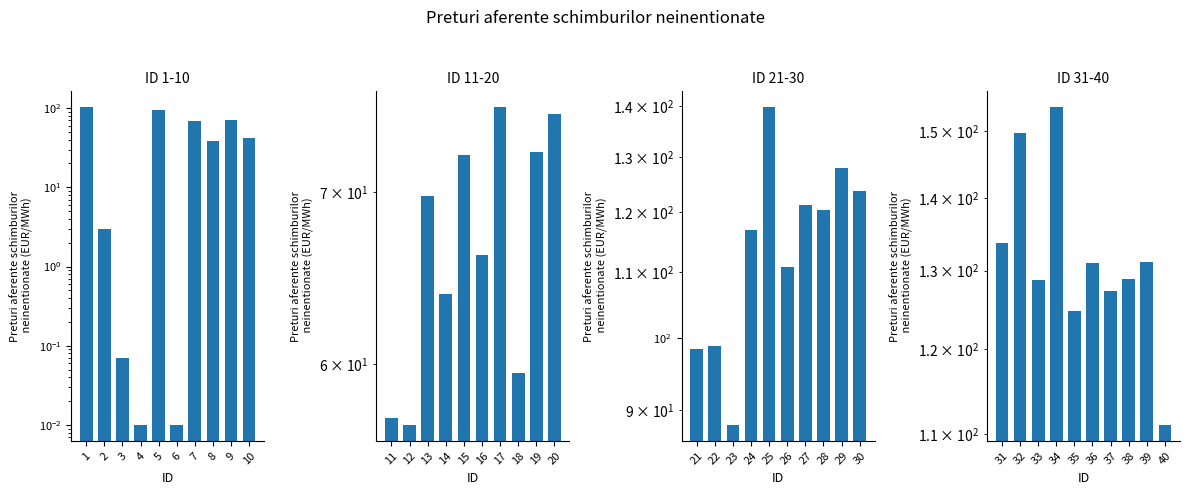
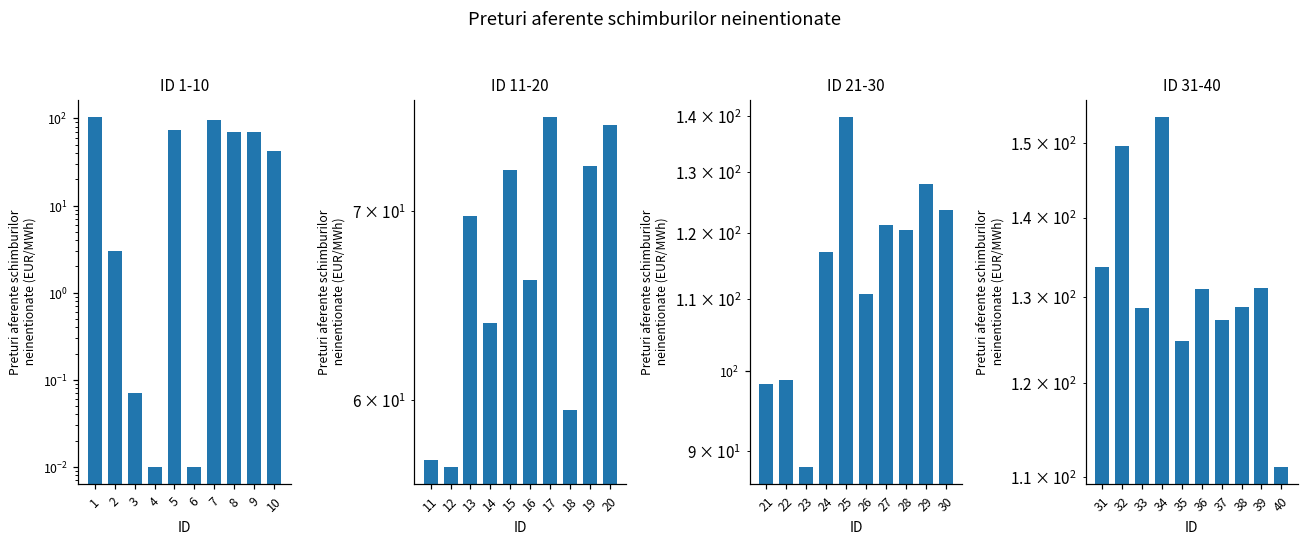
  {
    "ID 1-10": {
      "1": 100,
      "2": 3,
      "3": 0.07,
      "4": 0.010,
-     "5": 100,
+     "5": 70,
      "6": 0.010,
-     "7": 70,
-     "8": 40,
+     "7": 100,
+     "8": 70,
      "9": 70,
      "10": 40
    }
  }
